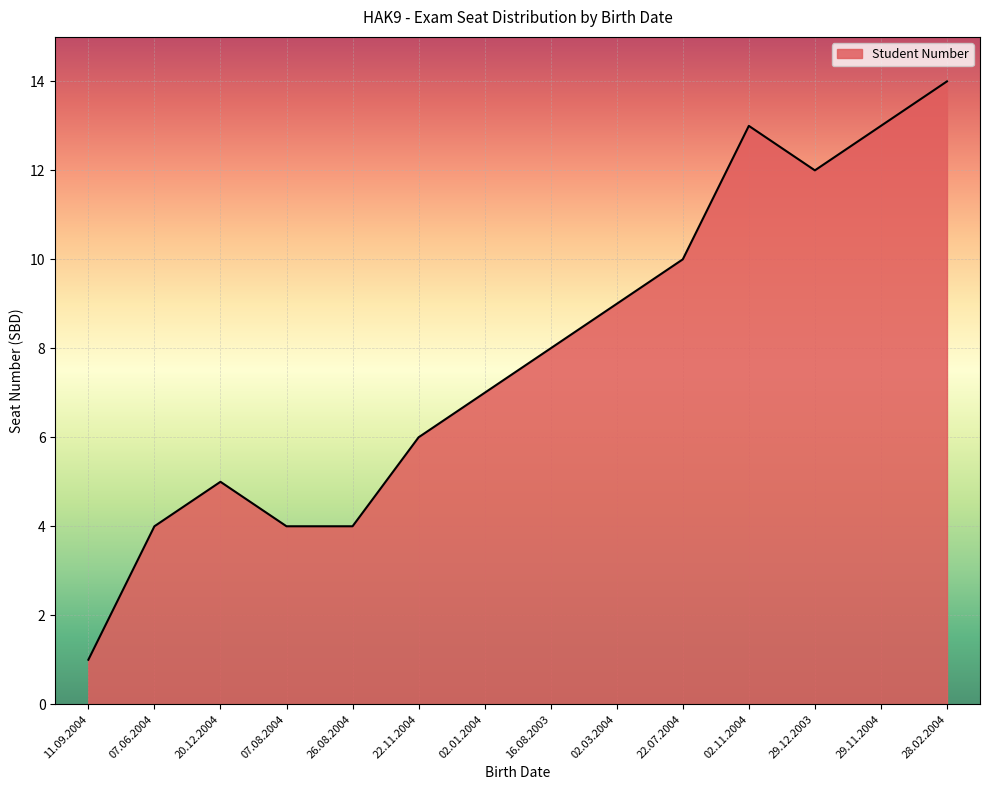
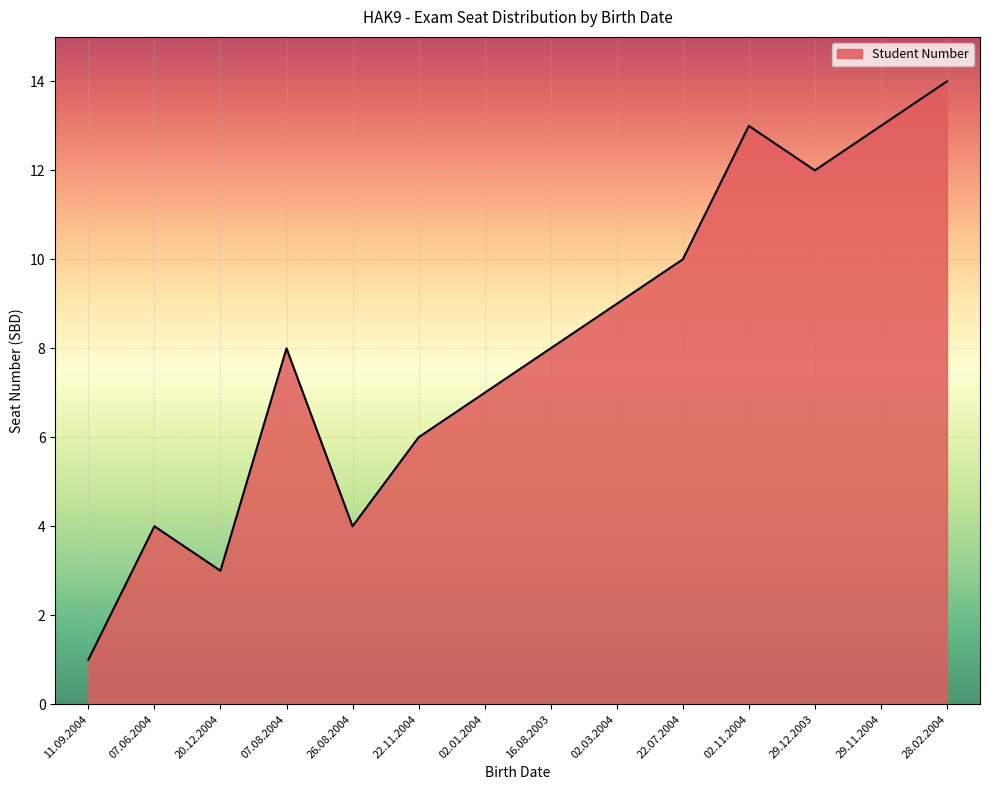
  {
    "11.09.2004": 1,
    "07.06.2004": 4,
-   "20.12.2004": 5,
-   "07.08.2004": 4,
+   "20.12.2004": 3,
+   "07.08.2004": 8,
    "26.08.2004": 4,
    "22.11.2004": 6,
    "02.01.2004": 7,
    "16.08.2003": 8,
    "02.03.2004": 9,
    "22.07.2004": 10,
    "02.11.2004": 13,
    "29.12.2003": 12,
    "29.11.2004": 13,
    "28.02.2004": 14
  }
